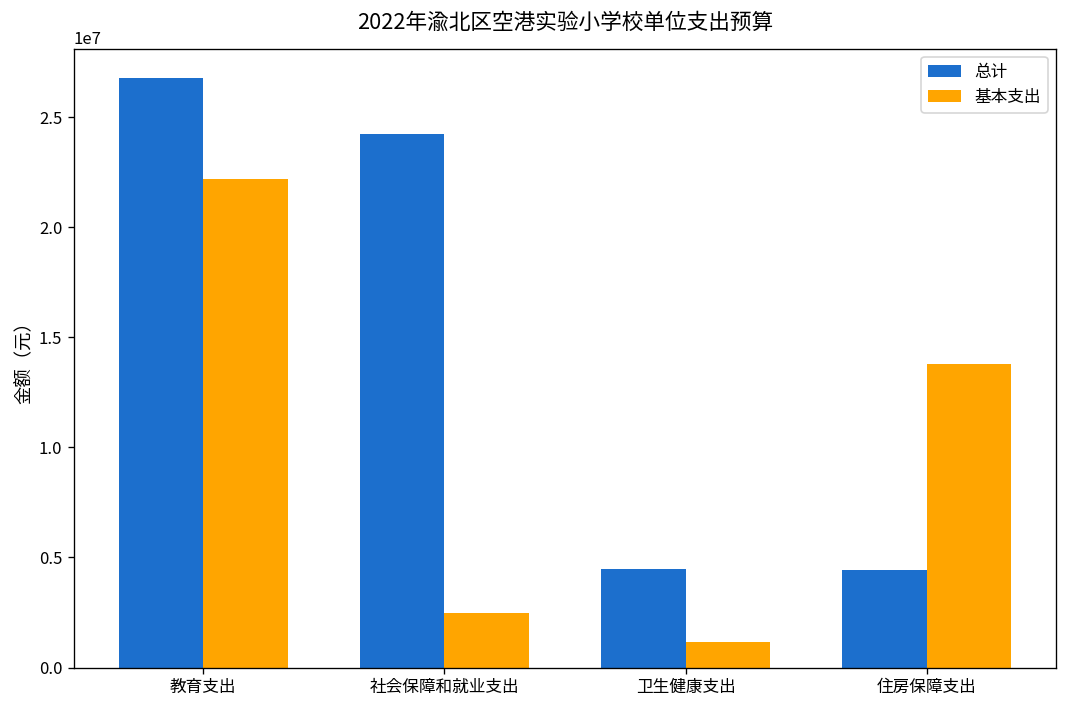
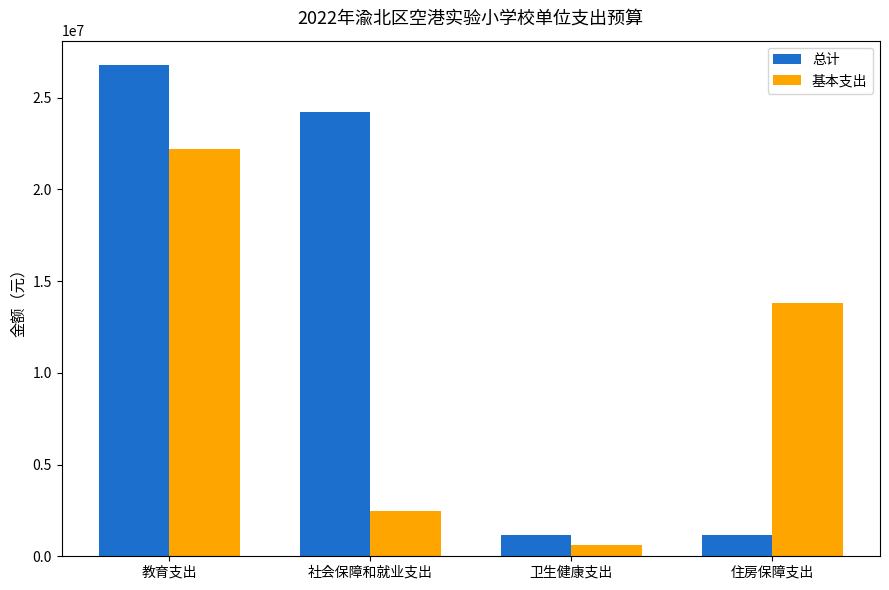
  {
    "总计": {
      "教育支出": 26800000,
      "社会保障和就业支出": 24200000,
-     "卫生健康支出": 4500000,
-     "住房保障支出": 4400000
+     "卫生健康支出": 1200000,
+     "住房保障支出": 1200000
    },
    "基本支出": {
      "教育支出": 22200000,
      "社会保障和就业支出": 2500000,
-     "卫生健康支出": 1200000,
+     "卫生健康支出": 600000,
      "住房保障支出": 13800000
    }
  }
